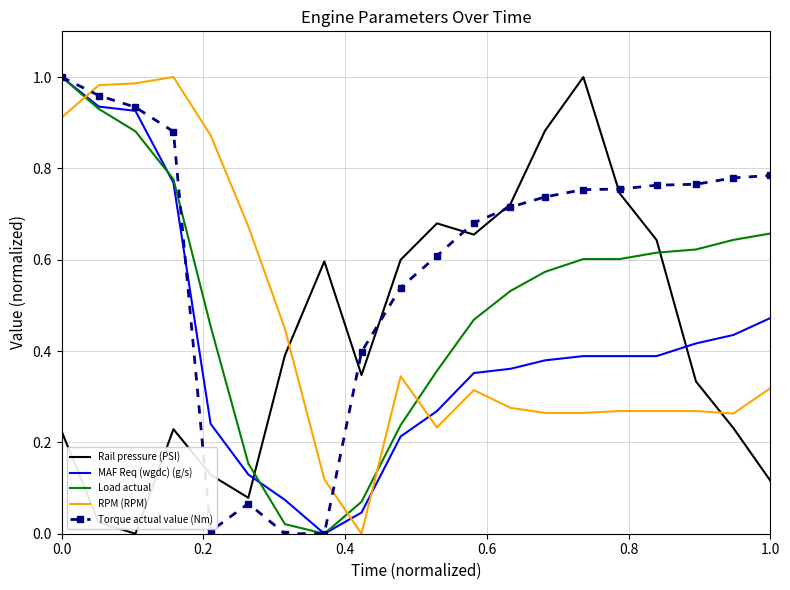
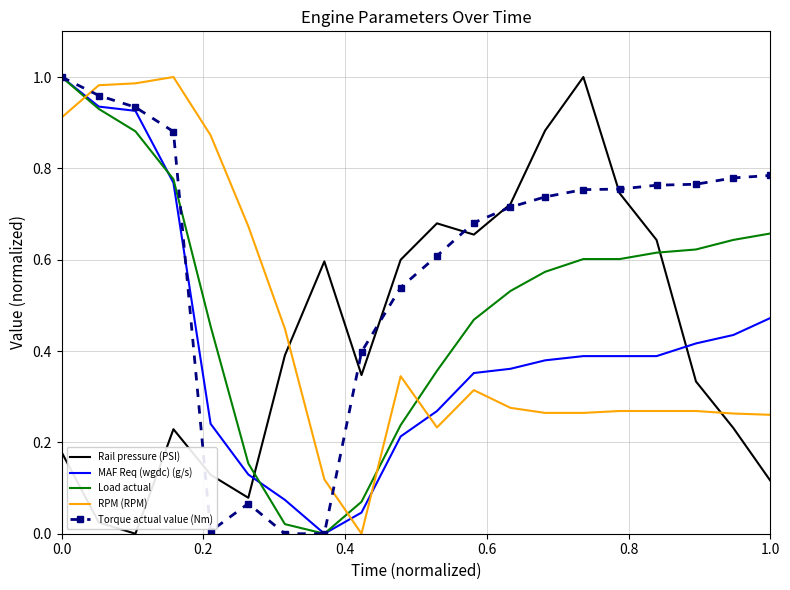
  {
    "Rail pressure (PSI)": {
-     "0.0": 0.22,
+     "0.0": 0.18,
      "1.0": 0.12
    },
    "MAF Req (wgdc) (g/s)": {
      "1.0": 0.47
    },
    "Load actual": {
      "1.0": 0.66
    },
    "RPM (RPM)": {
      "0.0": 0.91,
-     "1.0": 0.32
+     "1.0": 0.26
    },
    "Torque actual value (Nm)": {
      "1.0": 0.78
    }
  }
